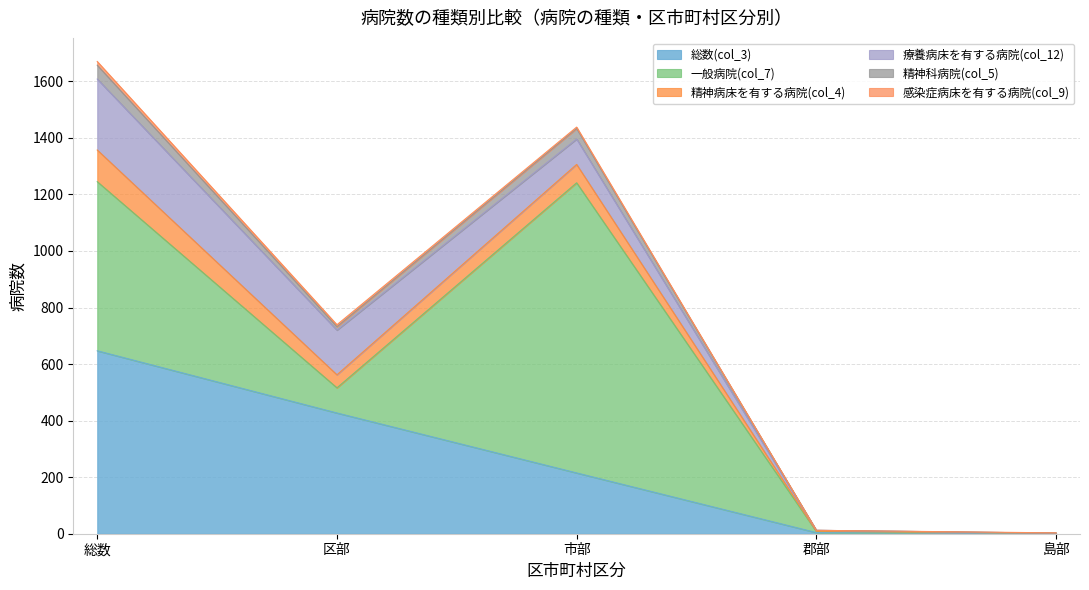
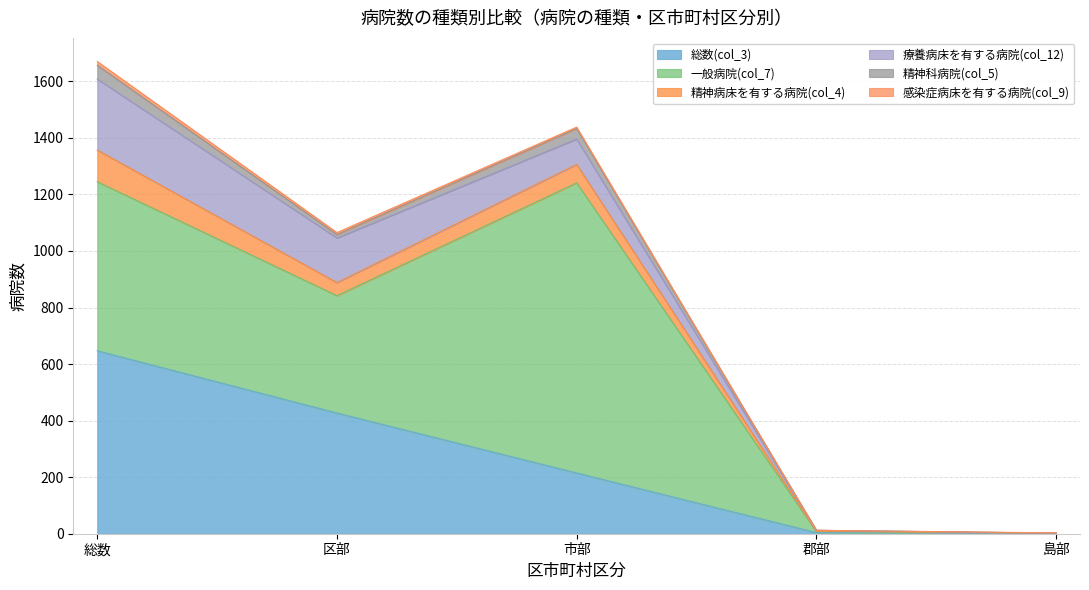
  {
    "一般病院(col_7)": {
      "総数": 600,
-     "区部": 90,
+     "区部": 420,
      "市部": 1030
    }
  }
